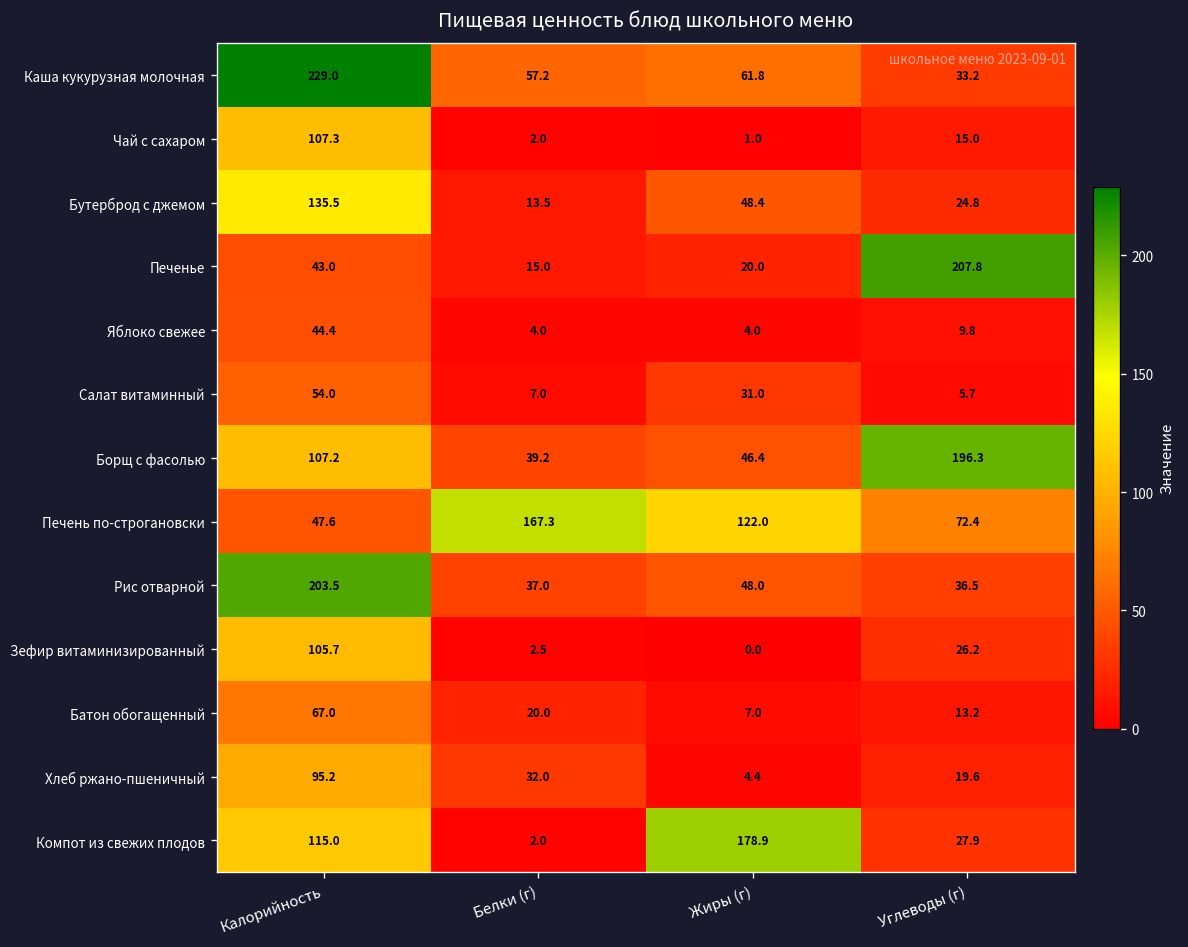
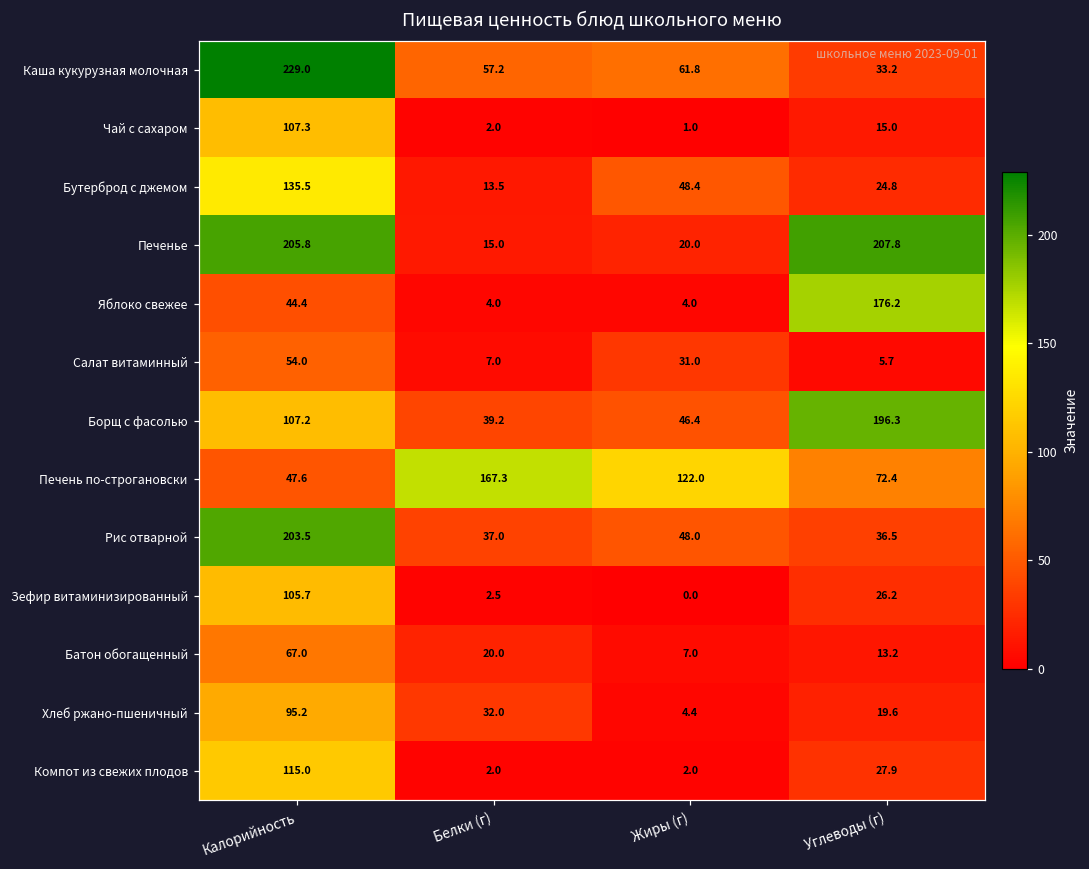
  {
    "Каша кукурузная молочная": {
      "Калорийность": 229.0,
      "Белки (г)": 57.2,
      "Жиры (г)": 61.8
    },
    "Чай с сахаром": {
      "Калорийность": 107.3,
      "Белки (г)": 2.0,
      "Жиры (г)": 1.0,
      "Углеводы (г)": 15.0
    },
    "Бутерброд с джемом": {
      "Калорийность": 135.5,
      "Белки (г)": 13.5,
      "Жиры (г)": 48.4,
      "Углеводы (г)": 24.8
    },
    "Печенье": {
-     "Калорийность": 43.0,
+     "Калорийность": 205.8,
      "Белки (г)": 15.0,
      "Жиры (г)": 20.0,
      "Углеводы (г)": 207.8
    },
    "Яблоко свежее": {
      "Калорийность": 44.4,
      "Белки (г)": 4.0,
      "Жиры (г)": 4.0,
-     "Углеводы (г)": 9.8
+     "Углеводы (г)": 176.2
    },
    "Салат витаминный": {
      "Калорийность": 54.0,
      "Белки (г)": 7.0,
      "Жиры (г)": 31.0,
      "Углеводы (г)": 5.7
    },
    "Борщ с фасолью": {
      "Калорийность": 107.2,
      "Белки (г)": 39.2,
      "Жиры (г)": 46.4,
      "Углеводы (г)": 196.3
    },
    "Печень по-строгановски": {
      "Калорийность": 47.6,
      "Белки (г)": 167.3,
      "Жиры (г)": 122.0,
      "Углеводы (г)": 72.4
    },
    "Рис отварной": {
      "Калорийность": 203.5,
      "Белки (г)": 37.0,
      "Жиры (г)": 48.0,
      "Углеводы (г)": 36.5
    },
    "Зефир витаминизированный": {
      "Калорийность": 105.7,
      "Белки (г)": 2.5,
      "Жиры (г)": 0.0,
      "Углеводы (г)": 26.2
    },
    "Батон обогащенный": {
      "Калорийность": 67.0,
      "Белки (г)": 20.0,
      "Жиры (г)": 7.0,
      "Углеводы (г)": 13.2
    },
    "Хлеб ржано-пшеничный": {
      "Калорийность": 95.2,
      "Белки (г)": 32.0,
      "Жиры (г)": 4.4,
      "Углеводы (г)": 19.6
    },
    "Компот из свежих плодов": {
      "Калорийность": 115.0,
      "Белки (г)": 2.0,
-     "Жиры (г)": 178.9,
+     "Жиры (г)": 2.0,
      "Углеводы (г)": 27.9
    }
  }
